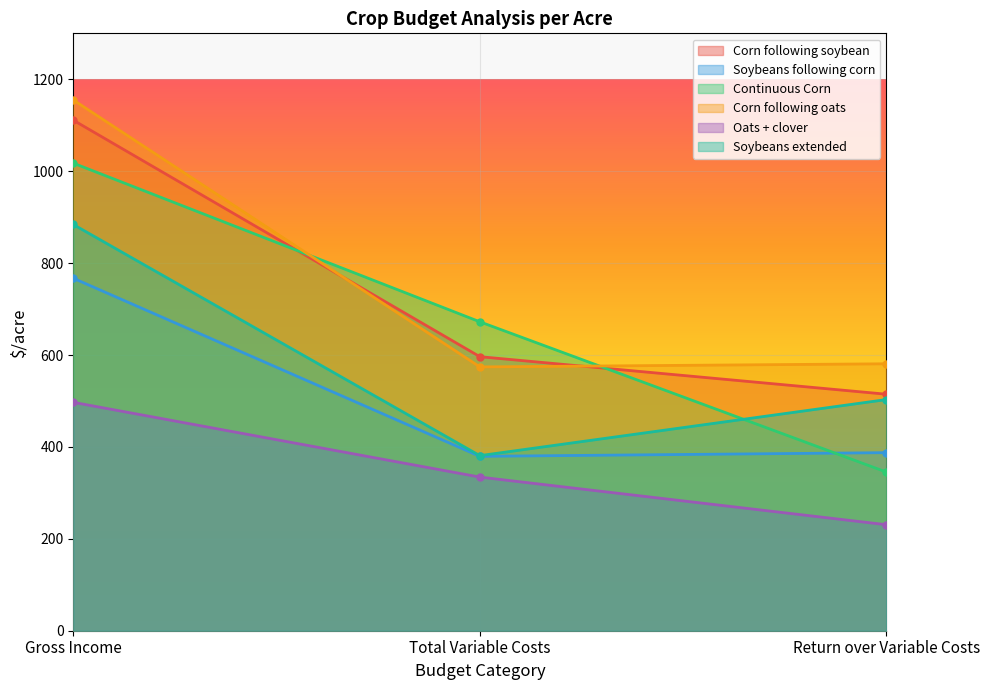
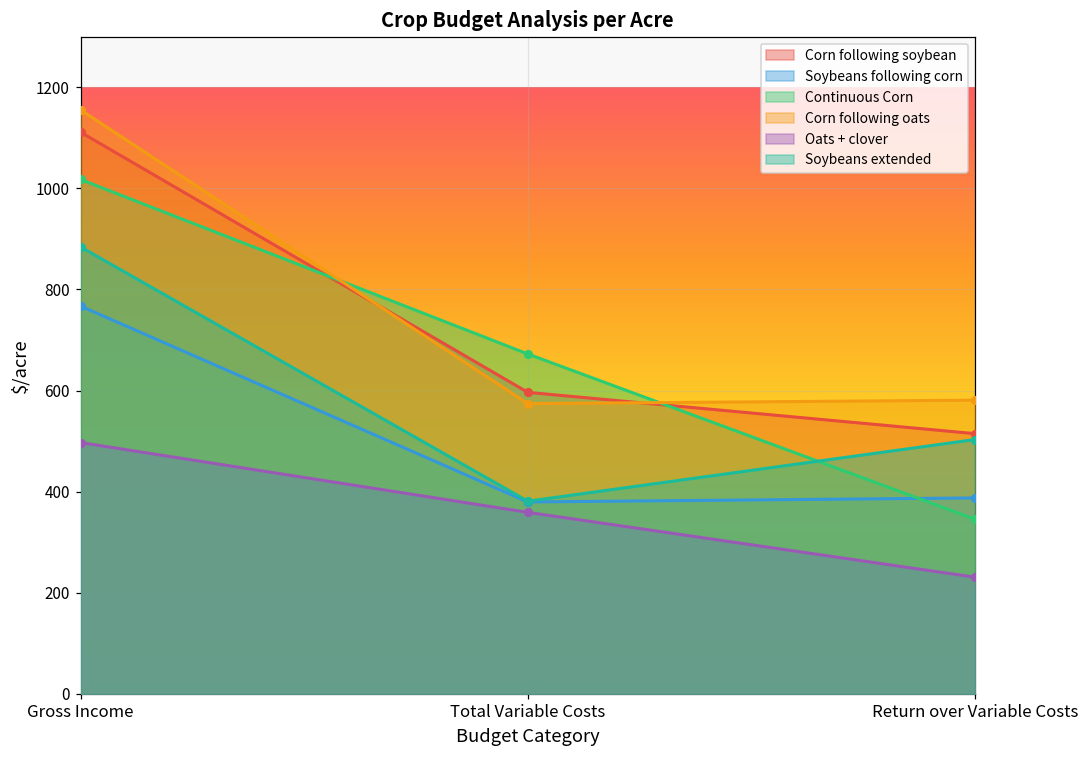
  {
    "Oats + clover": {
      "Gross Income": 500,
-     "Total Variable Costs": 330,
+     "Total Variable Costs": 360,
      "Return over Variable Costs": 230
    }
  }
